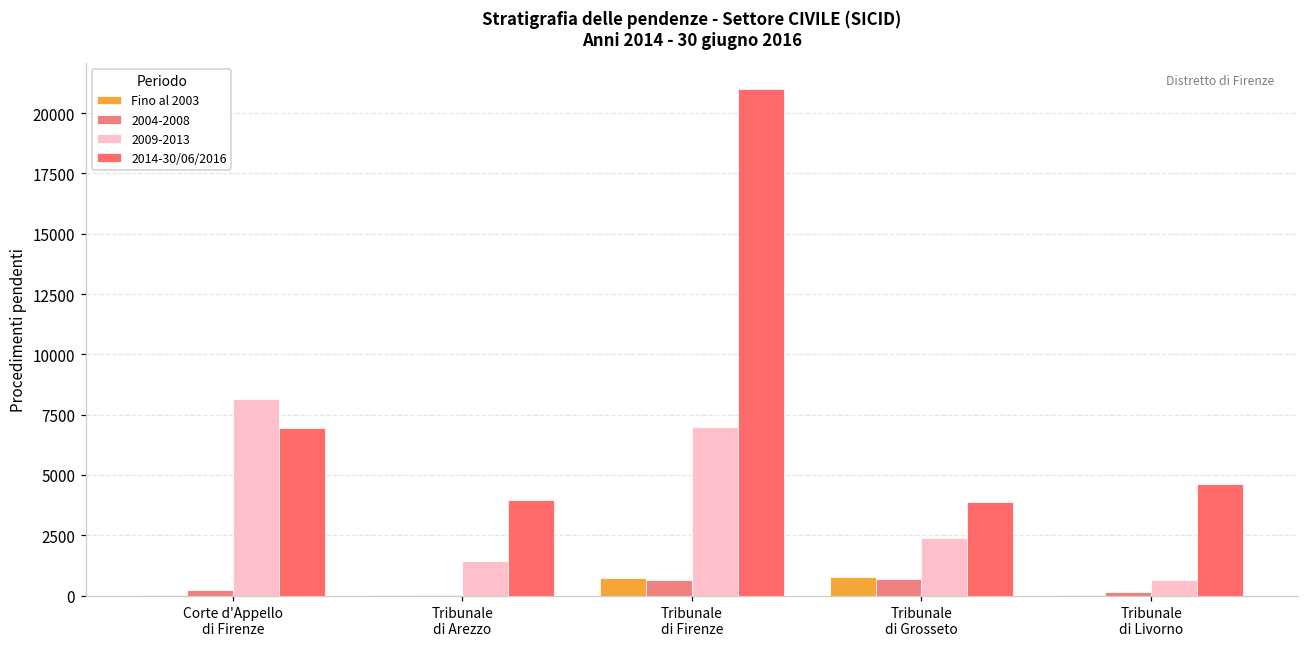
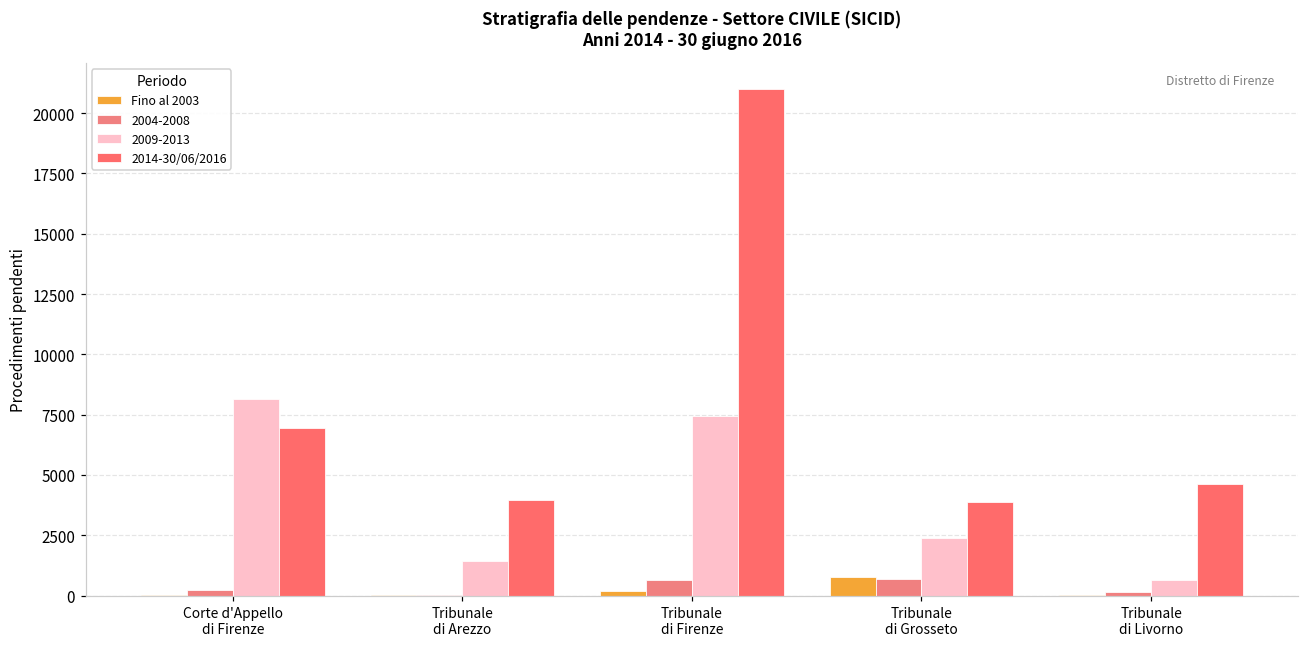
  {
    "Fino al 2003": {
-     "Tribunale di Firenze": 700,
+     "Tribunale di Firenze": 200,
      "Tribunale di Grosseto": 800
    },
    "2009-2013": {
      "Corte d'Appello di Firenze": 8200,
      "Tribunale di Arezzo": 1400,
-     "Tribunale di Firenze": 7000,
+     "Tribunale di Firenze": 7500,
      "Tribunale di Grosseto": 2400,
      "Tribunale di Livorno": 600
    }
  }
